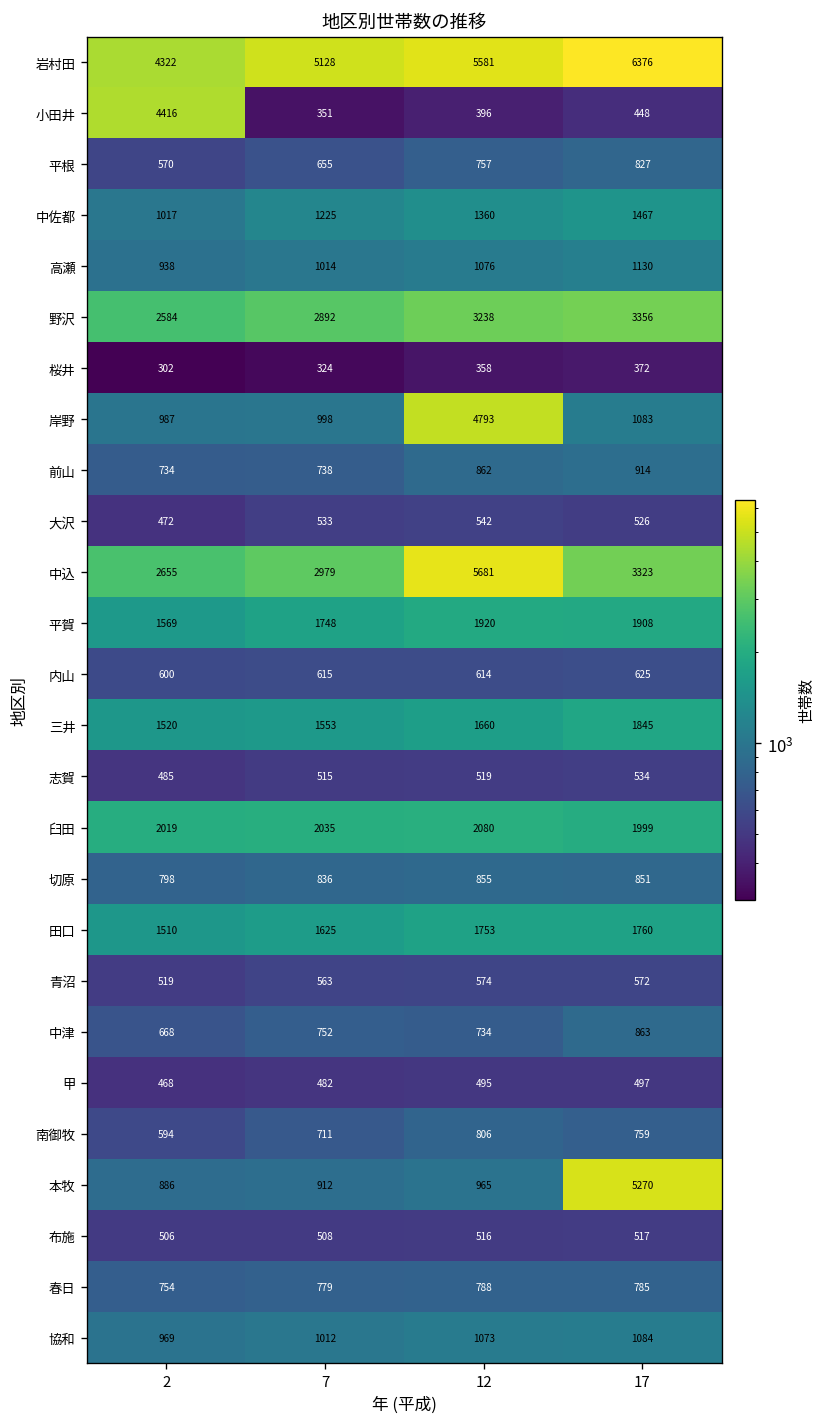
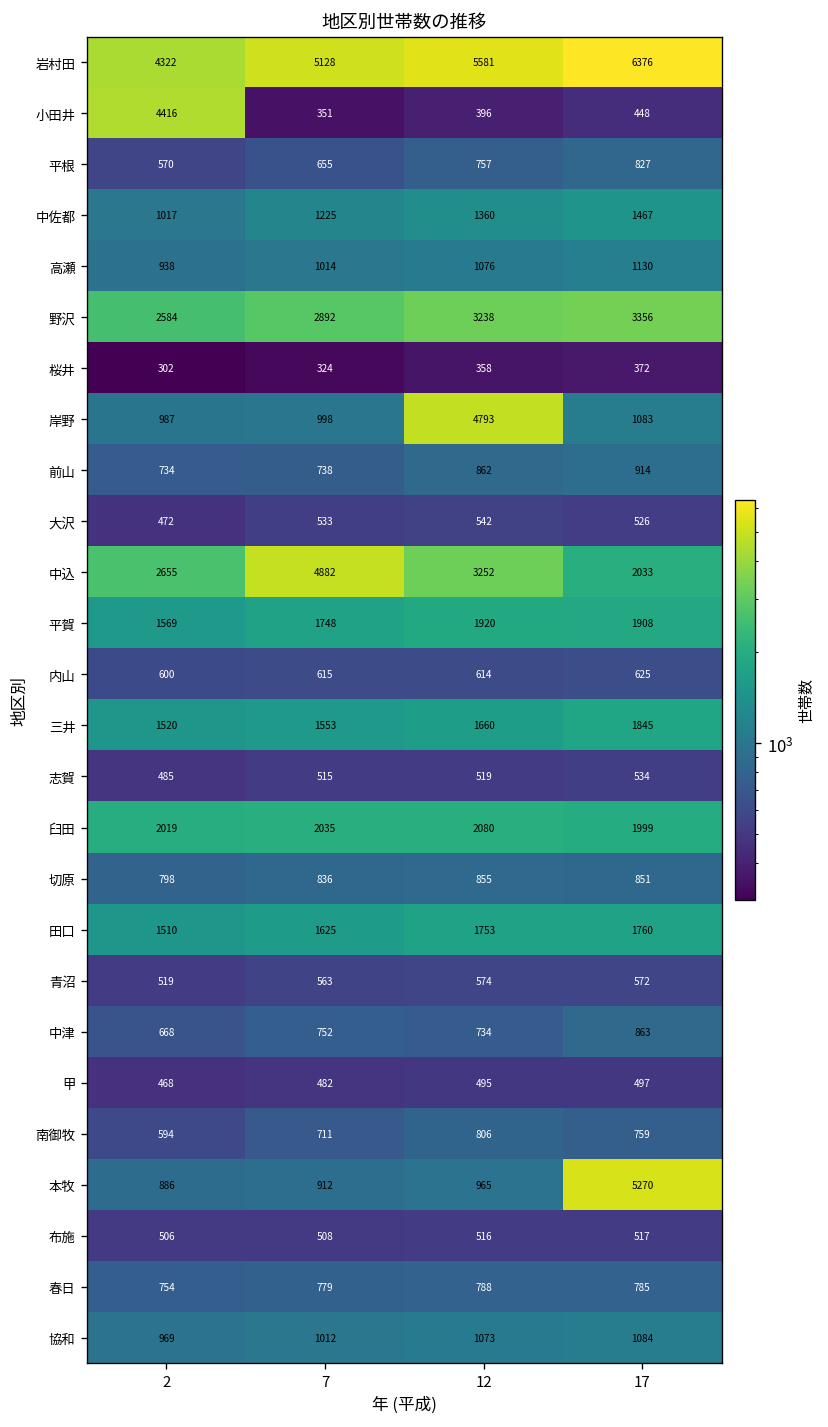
  {
    "岩村田": {
      "2": 4322,
      "7": 5128,
      "12": 5581,
      "17": 6376
    },
    "小田井": {
      "2": 4416,
      "7": 351,
      "12": 396,
      "17": 448
    },
    "平根": {
      "2": 570,
      "7": 655,
      "12": 757,
      "17": 827
    },
    "中佐都": {
      "2": 1017,
      "7": 1225,
      "12": 1360,
      "17": 1467
    },
    "高瀬": {
      "2": 938,
      "7": 1014,
      "12": 1076,
      "17": 1130
    },
    "野沢": {
      "2": 2584,
      "7": 2892,
      "12": 3238,
      "17": 3356
    },
    "桜井": {
      "2": 302,
      "7": 324,
      "12": 358,
      "17": 372
    },
    "岸野": {
      "2": 987,
      "7": 998,
      "12": 4793,
      "17": 1083
    },
    "前山": {
      "2": 734,
      "7": 738,
      "12": 862,
      "17": 914
    },
    "大沢": {
      "2": 472,
      "7": 533,
      "12": 542,
      "17": 526
    },
    "中込": {
      "2": 2655,
-     "7": 2979,
-     "12": 5681,
-     "17": 3323
+     "7": 4882,
+     "12": 3252,
+     "17": 2033
    },
    "平賀": {
      "2": 1569,
      "7": 1748,
      "12": 1920,
      "17": 1908
    },
    "内山": {
      "2": 600,
      "7": 615,
      "12": 614,
      "17": 625
    },
    "三井": {
      "2": 1520,
      "7": 1553,
      "12": 1660,
      "17": 1845
    },
    "志賀": {
      "2": 485,
      "7": 515,
      "12": 519,
      "17": 534
    },
    "臼田": {
      "2": 2019,
      "7": 2035,
      "12": 2080,
      "17": 1999
    },
    "切原": {
      "2": 798,
      "7": 836,
      "12": 855,
      "17": 851
    },
    "田口": {
      "2": 1510,
      "7": 1625,
      "12": 1753,
      "17": 1760
    },
    "青沼": {
      "2": 519,
      "7": 563,
      "12": 574,
      "17": 572
    },
    "中津": {
      "2": 668,
      "7": 752,
      "12": 734,
      "17": 863
    },
    "甲": {
      "2": 468,
      "7": 482,
      "12": 495,
      "17": 497
    },
    "南御牧": {
      "2": 594,
      "7": 711,
      "12": 806,
      "17": 759
    },
    "本牧": {
      "2": 886,
      "7": 912,
      "12": 965,
      "17": 5270
    },
    "布施": {
      "2": 506,
      "7": 508,
      "12": 516,
      "17": 517
    },
    "春日": {
      "2": 754,
      "7": 779,
      "12": 788,
      "17": 785
    },
    "協和": {
      "2": 969,
      "7": 1012,
      "12": 1073,
      "17": 1084
    }
  }
